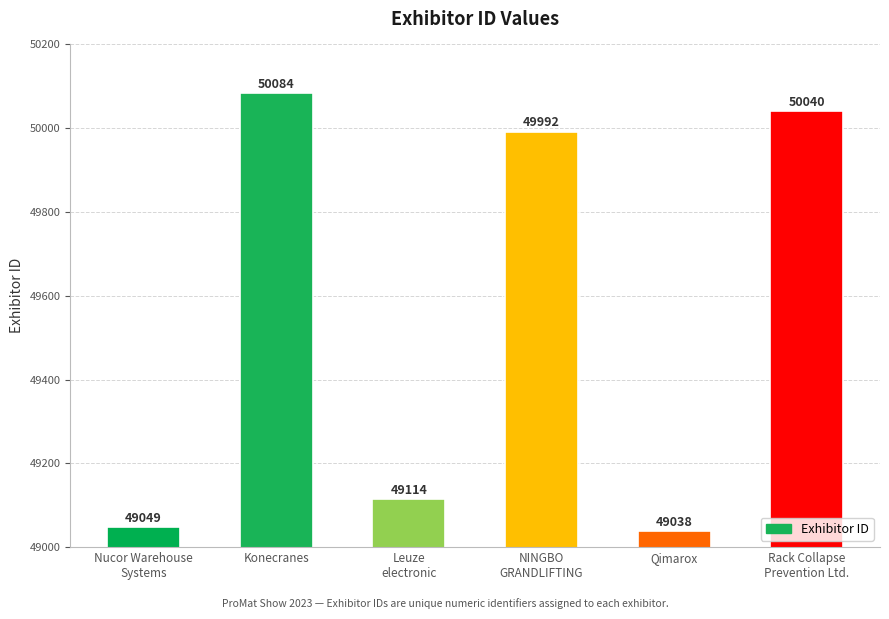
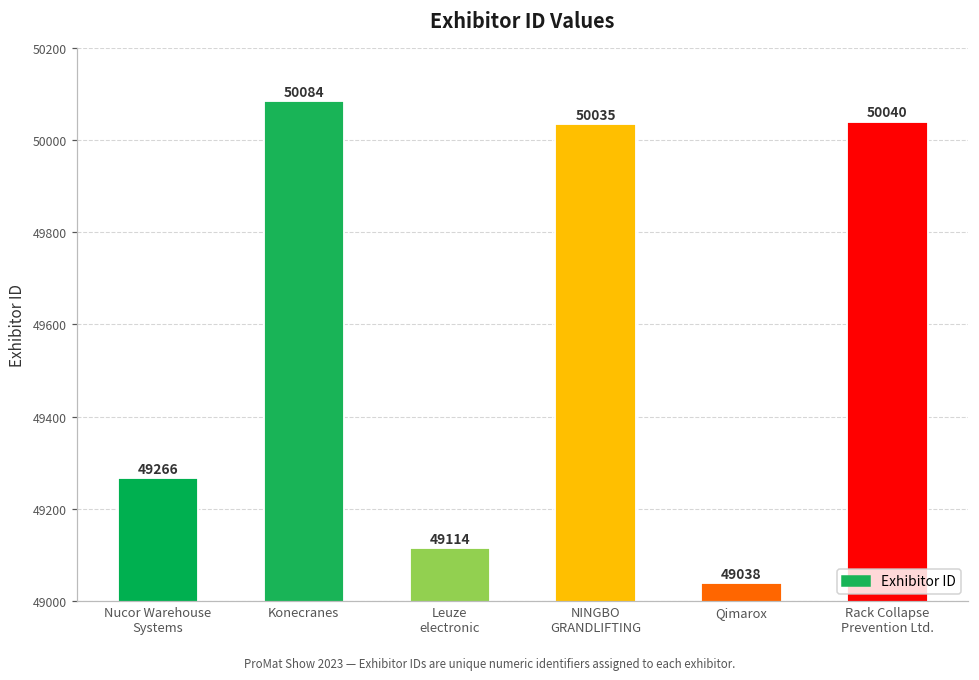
  {
-   "Nucor Warehouse Systems": 49049,
+   "Nucor Warehouse Systems": 49266,
    "Konecranes": 50084,
    "Leuze electronic": 49114,
-   "NINGBO GRANDLIFTING": 49992,
+   "NINGBO GRANDLIFTING": 50035,
    "Qimarox": 49038,
    "Rack Collapse Prevention Ltd.": 50040
  }
